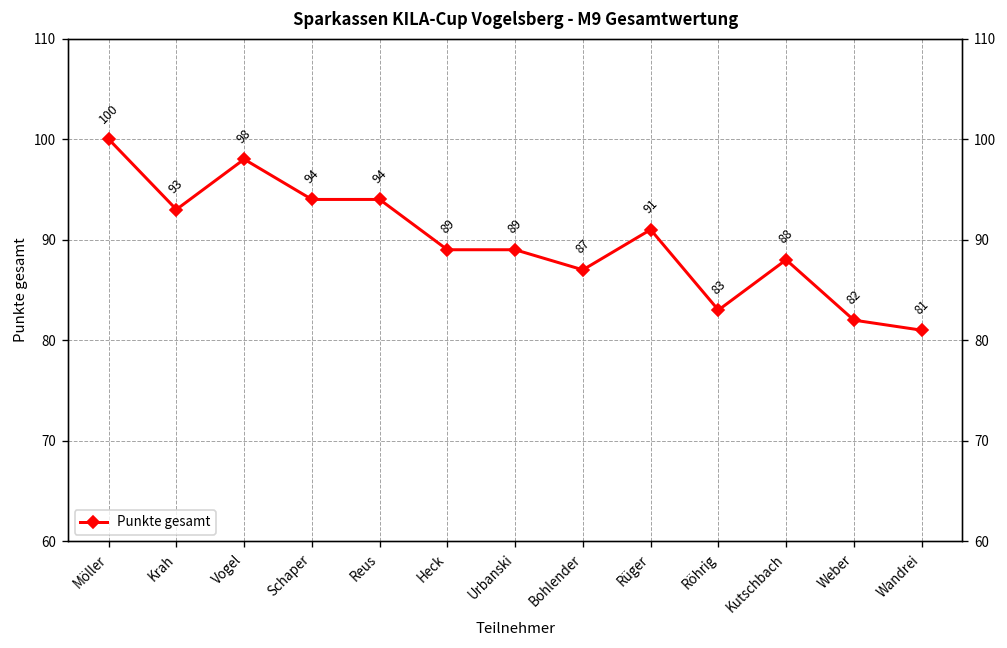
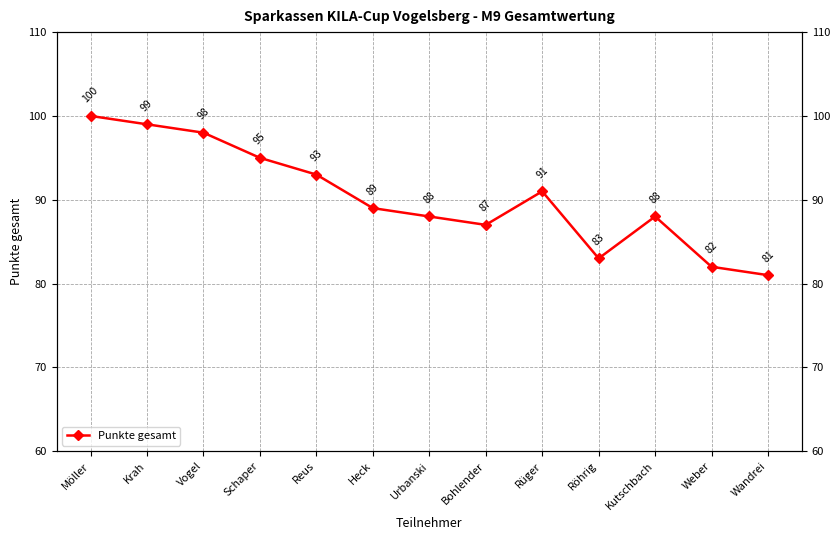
  {
    "Möller": 100,
-   "Krah": 93,
+   "Krah": 99,
    "Vogel": 98,
-   "Schaper": 94,
-   "Reus": 94,
+   "Schaper": 95,
+   "Reus": 93,
    "Heck": 89,
-   "Urbanski": 89,
+   "Urbanski": 88,
    "Bohlender": 87,
    "Rüger": 91,
    "Röhrig": 83,
    "Kutschbach": 88,
    "Weber": 82,
    "Wandrei": 81
  }
